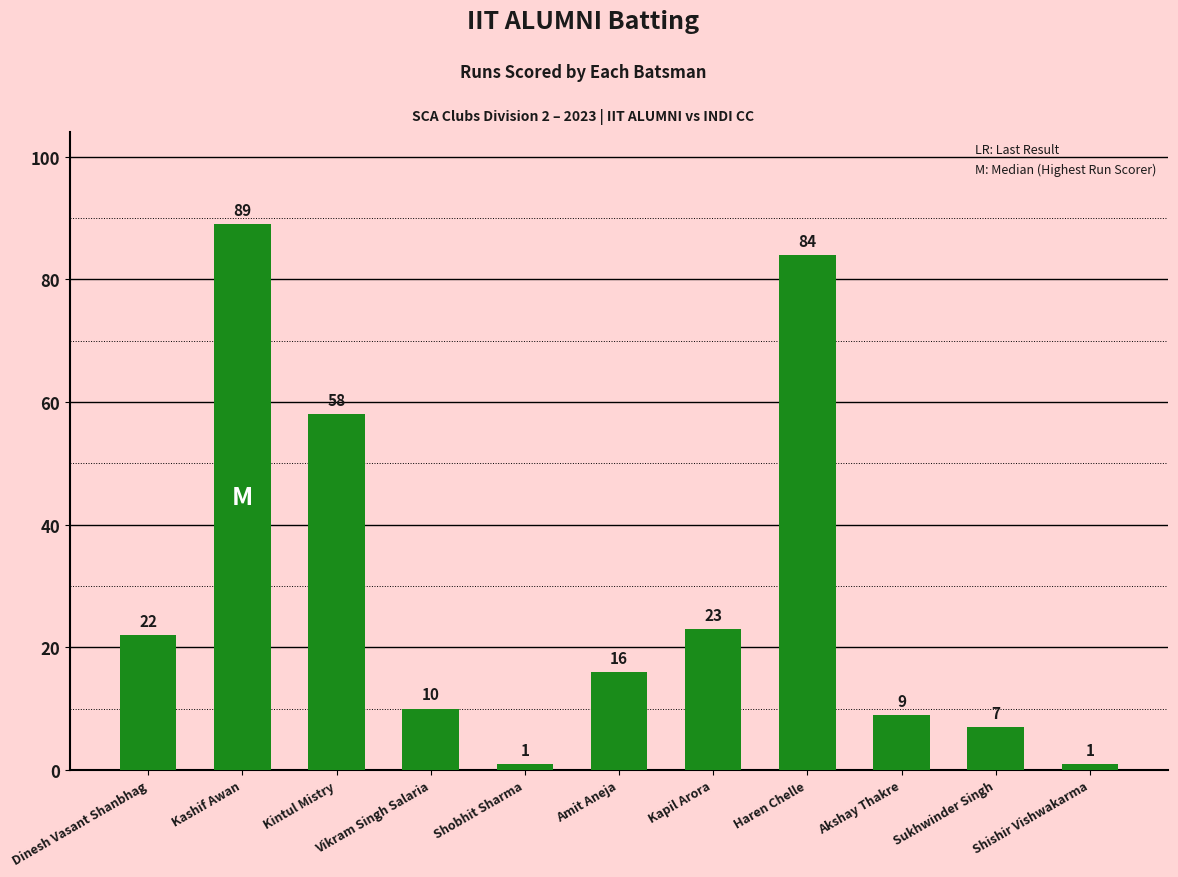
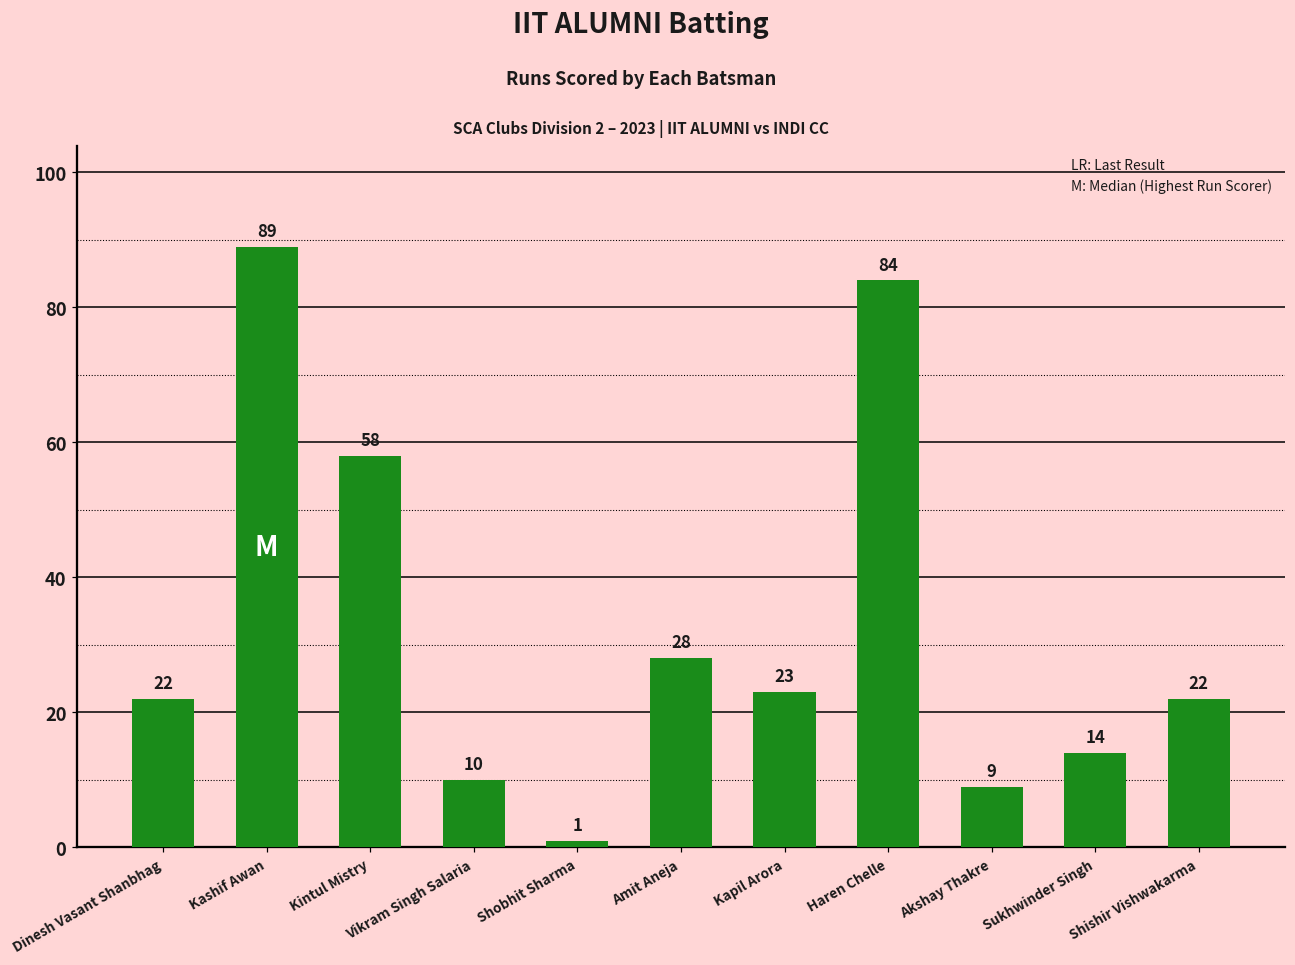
  {
    "Dinesh Vasant Shanbhag": 22,
    "Kashif Awan": 89,
    "Kintul Mistry": 58,
    "Vikram Singh Salaria": 10,
    "Shobhit Sharma": 1,
-   "Amit Aneja": 16,
+   "Amit Aneja": 28,
    "Kapil Arora": 23,
    "Haren Chelle": 84,
    "Akshay Thakre": 9,
-   "Sukhwinder Singh": 7,
-   "Shishir Vishwakarma": 1
+   "Sukhwinder Singh": 14,
+   "Shishir Vishwakarma": 22
  }
